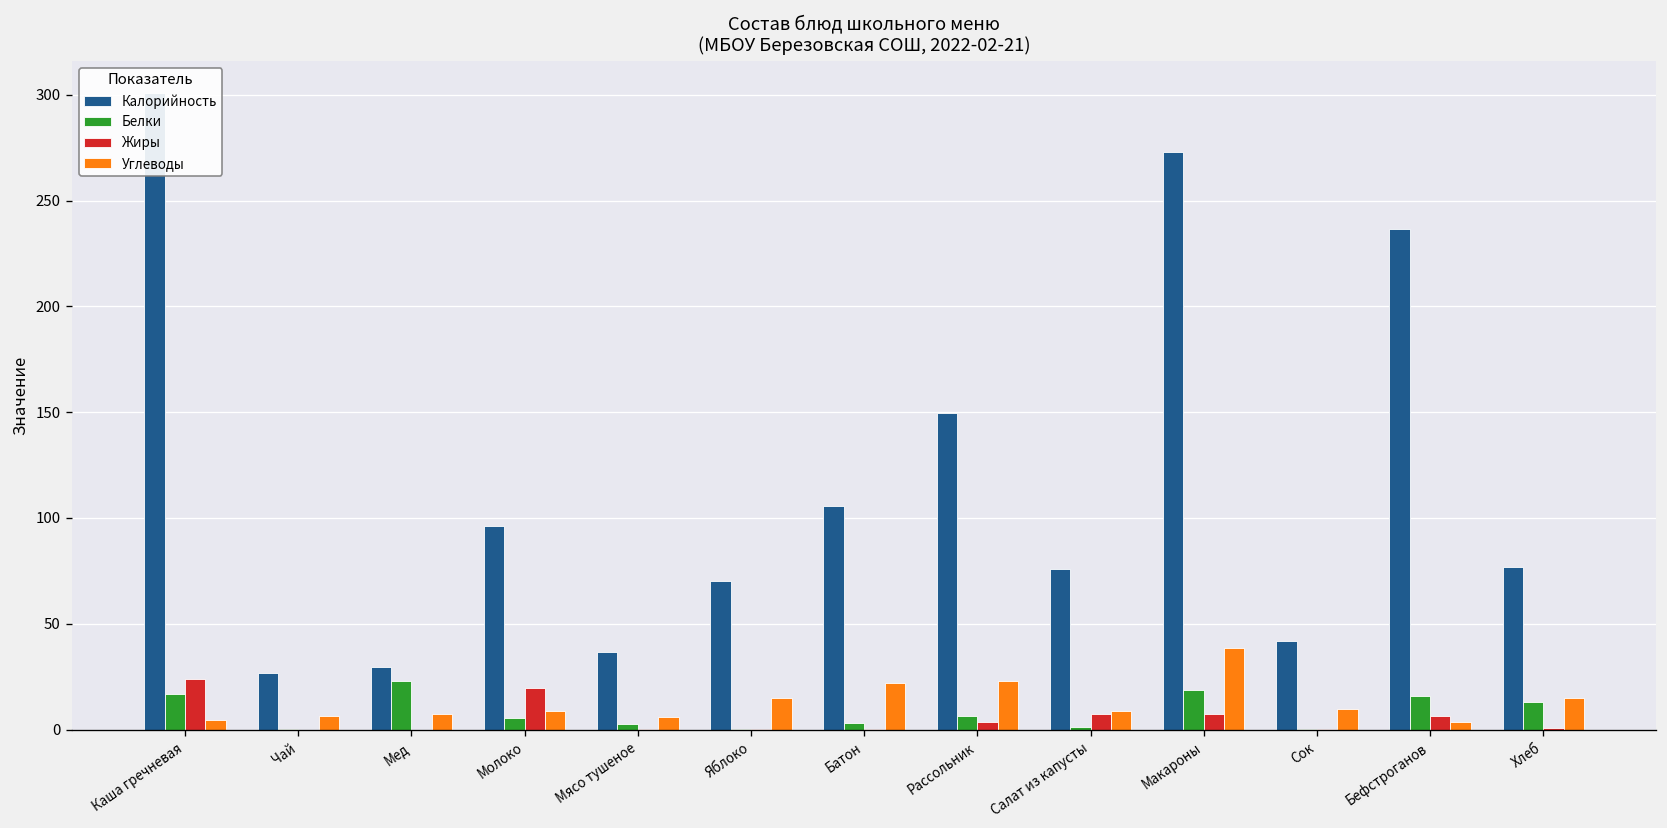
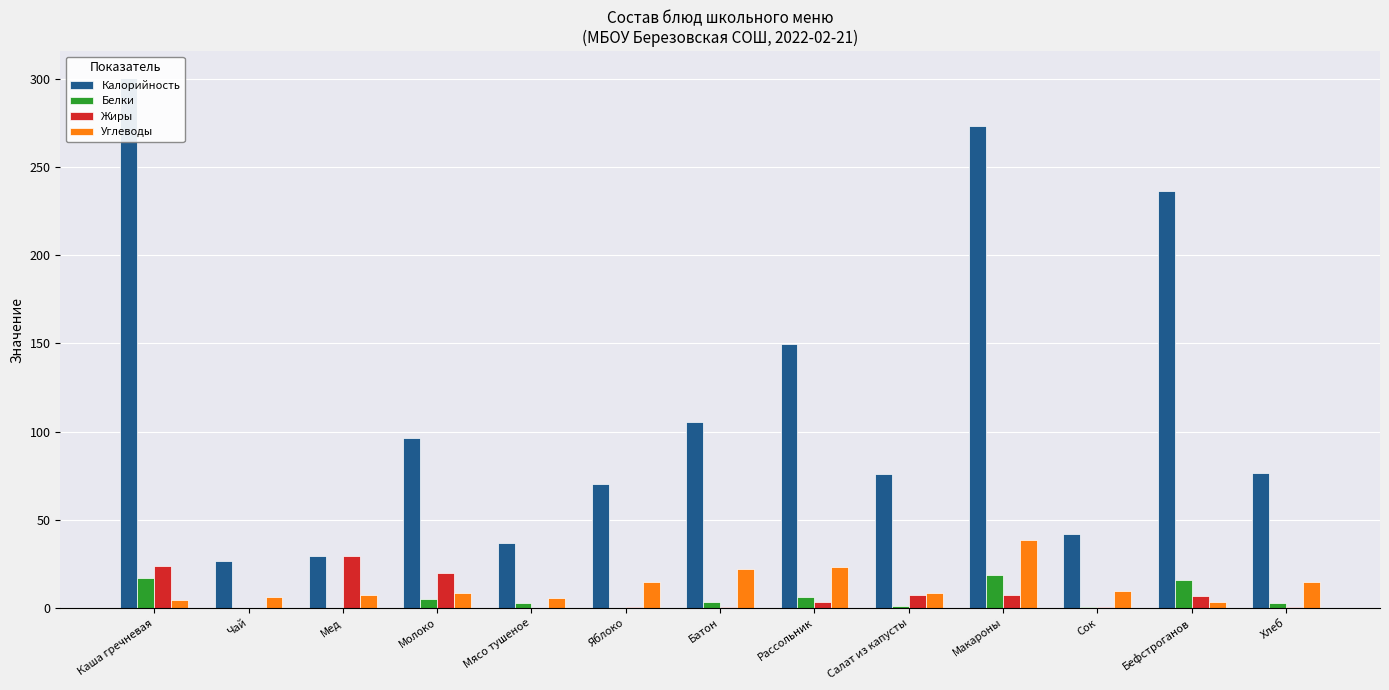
  {
    "Калорийность": {
      "Чай": 27,
      "Мед": 30,
      "Молоко": 96,
      "Мясо тушеное": 37,
      "Яблоко": 70,
      "Батон": 106,
      "Рассольник": 150,
      "Салат из капусты": 76,
      "Макароны": 273,
      "Сок": 42,
      "Бефстроганов": 237,
      "Хлеб": 77
    },
    "Белки": {
      "Каша гречневая": 17,
-     "Мед": 23,
+     "Мед": 0,
      "Молоко": 5,
      "Мясо тушеное": 3,
      "Батон": 3,
      "Рассольник": 7,
      "Макароны": 19,
      "Бефстроганов": 16,
-     "Хлеб": 13
+     "Хлеб": 3
    },
    "Жиры": {
      "Каша гречневая": 24,
      "Чай": 0,
-     "Мед": 0,
+     "Мед": 30,
      "Молоко": 20,
      "Рассольник": 4,
      "Салат из капусты": 7,
      "Макароны": 7,
      "Бефстроганов": 7
    },
    "Углеводы": {
      "Каша гречневая": 4,
      "Чай": 7,
      "Мед": 7,
      "Молоко": 9,
      "Мясо тушеное": 6,
      "Яблоко": 15,
      "Батон": 22,
      "Рассольник": 23,
      "Салат из капусты": 9,
      "Макароны": 39,
      "Сок": 10,
      "Бефстроганов": 4,
      "Хлеб": 15
    }
  }
